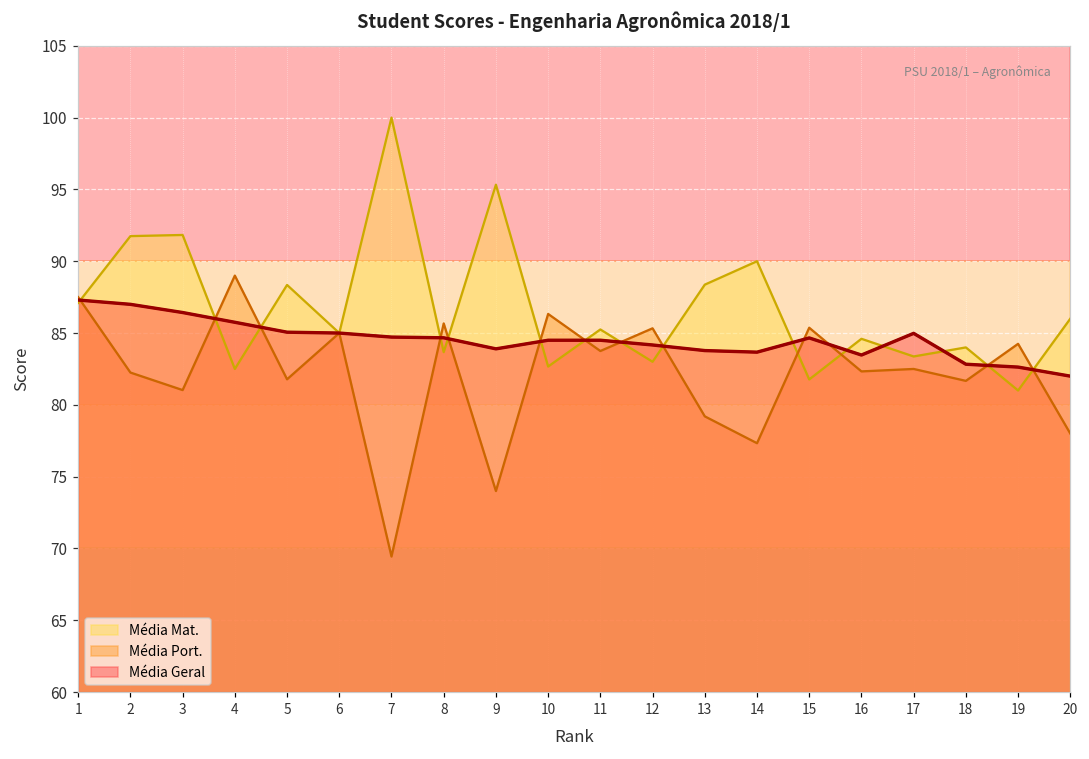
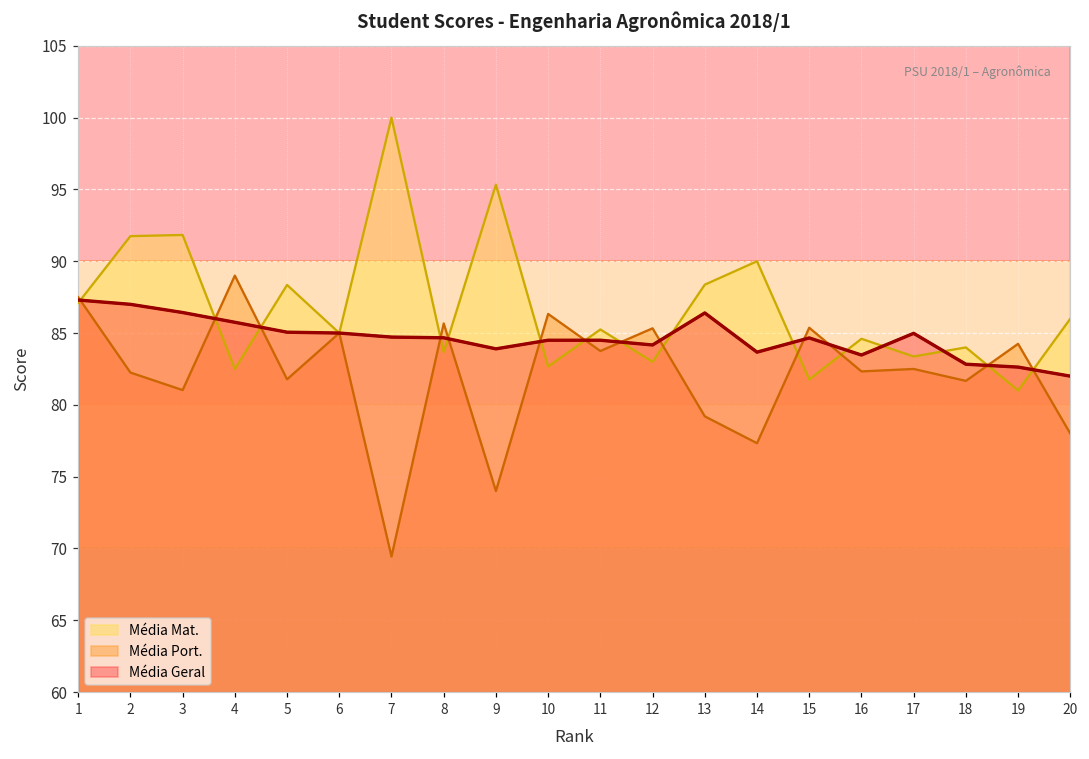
  {
    "Média Geral": {
      "1": 87.3,
      "2": 87.0,
      "3": 86.4,
      "4": 85.8,
      "5": 85.1,
      "7": 84.7,
      "8": 84.7,
      "9": 83.9,
      "10": 84.5,
      "11": 84.5,
      "12": 84.2,
-     "13": 83.8,
+     "13": 86.4,
      "14": 83.7,
      "15": 84.7,
      "16": 83.5,
      "17": 85.0,
      "18": 82.8,
      "19": 82.6,
      "20": 82.0
    }
  }
